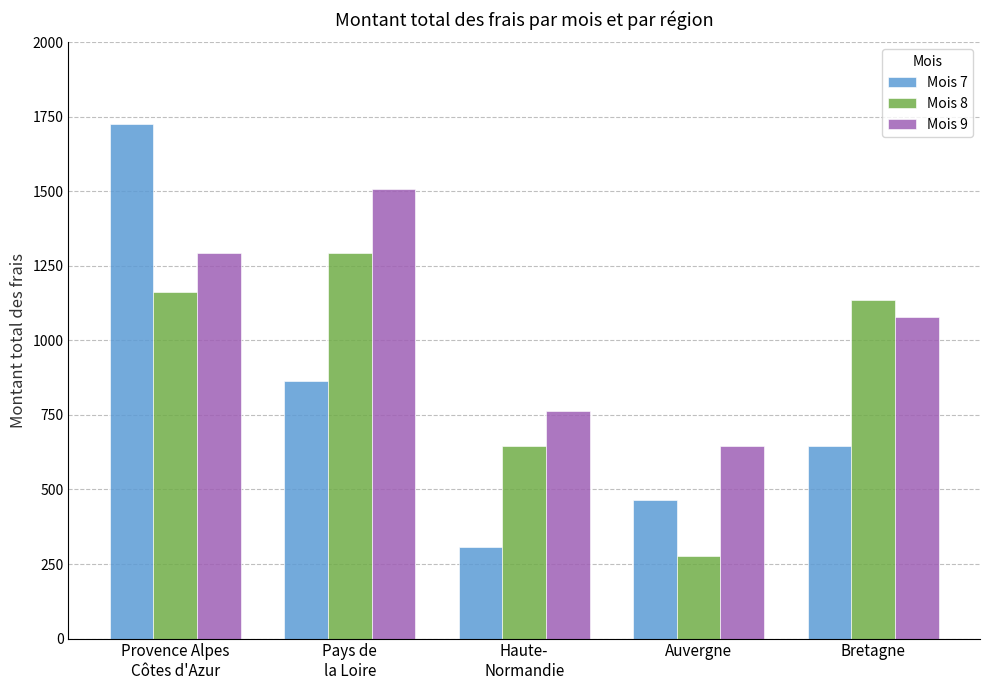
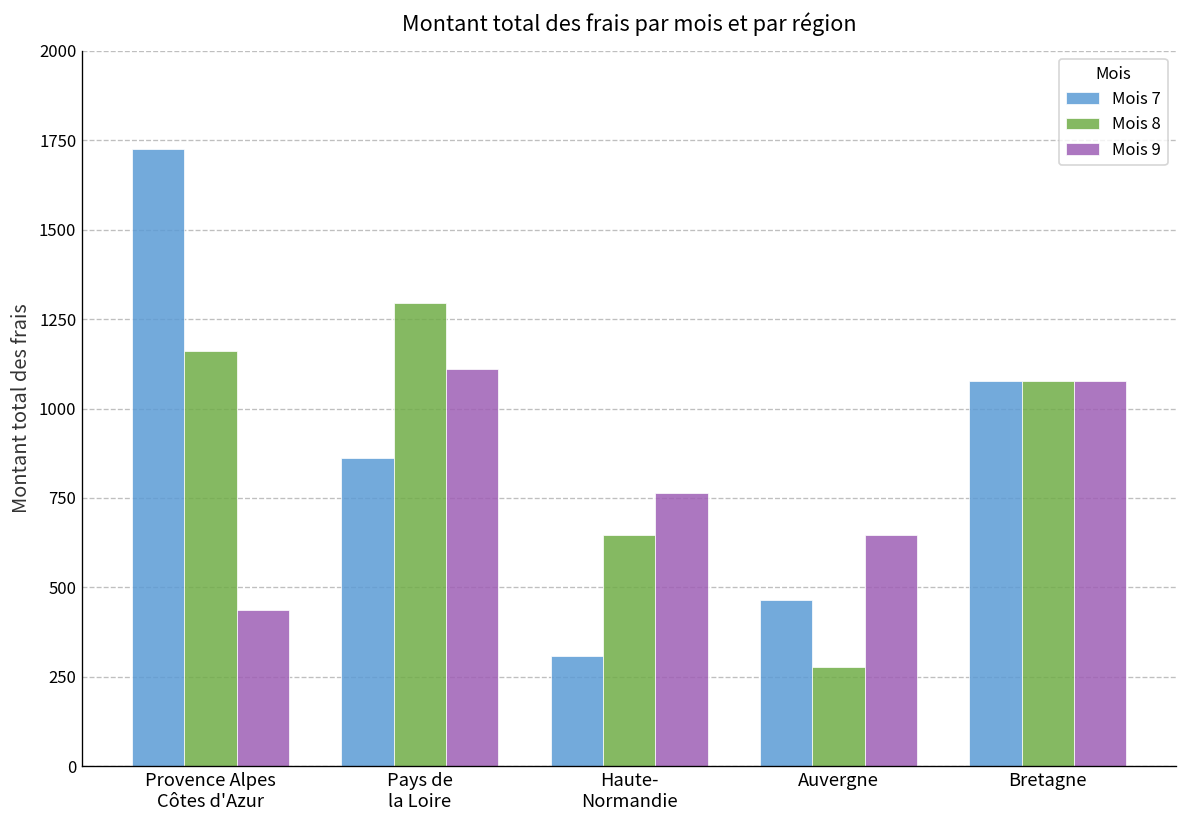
  {
    "Mois 7": {
      "Provence Alpes Côtes d'Azur": 1720,
      "Pays de la Loire": 860,
      "Haute- Normandie": 310,
      "Auvergne": 460,
-     "Bretagne": 650
+     "Bretagne": 1080
    },
    "Mois 8": {
      "Provence Alpes Côtes d'Azur": 1160,
      "Pays de la Loire": 1290,
      "Haute- Normandie": 650,
      "Auvergne": 280,
-     "Bretagne": 1140
+     "Bretagne": 1080
    },
    "Mois 9": {
-     "Provence Alpes Côtes d'Azur": 1290,
-     "Pays de la Loire": 1510,
+     "Provence Alpes Côtes d'Azur": 440,
+     "Pays de la Loire": 1110,
      "Haute- Normandie": 760,
      "Auvergne": 650,
      "Bretagne": 1080
    }
  }
